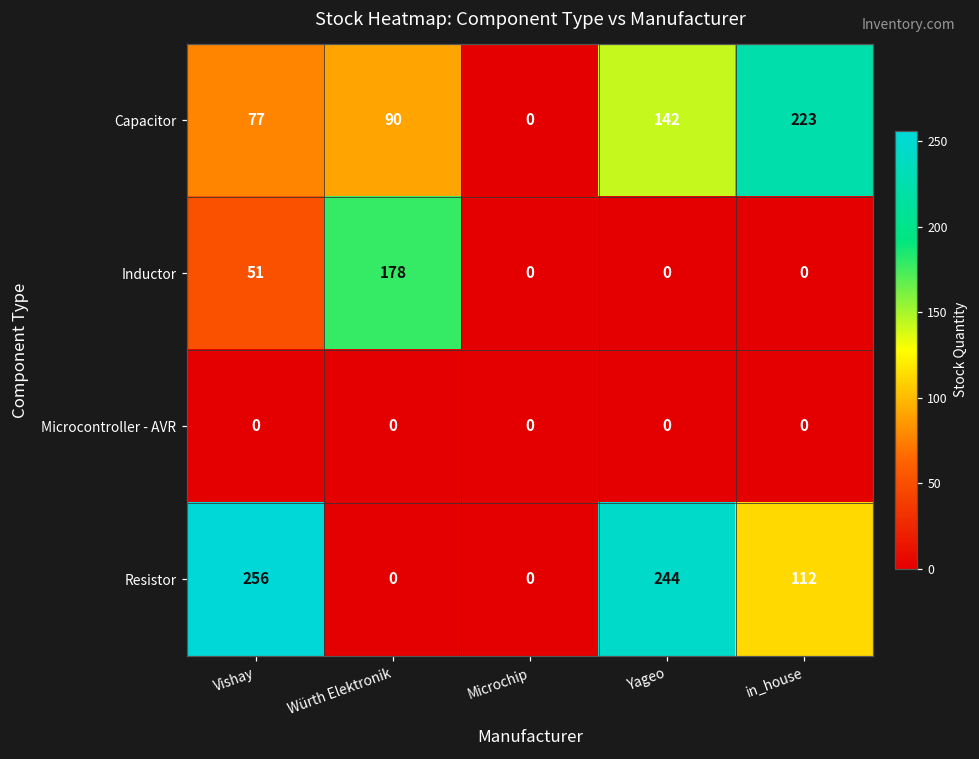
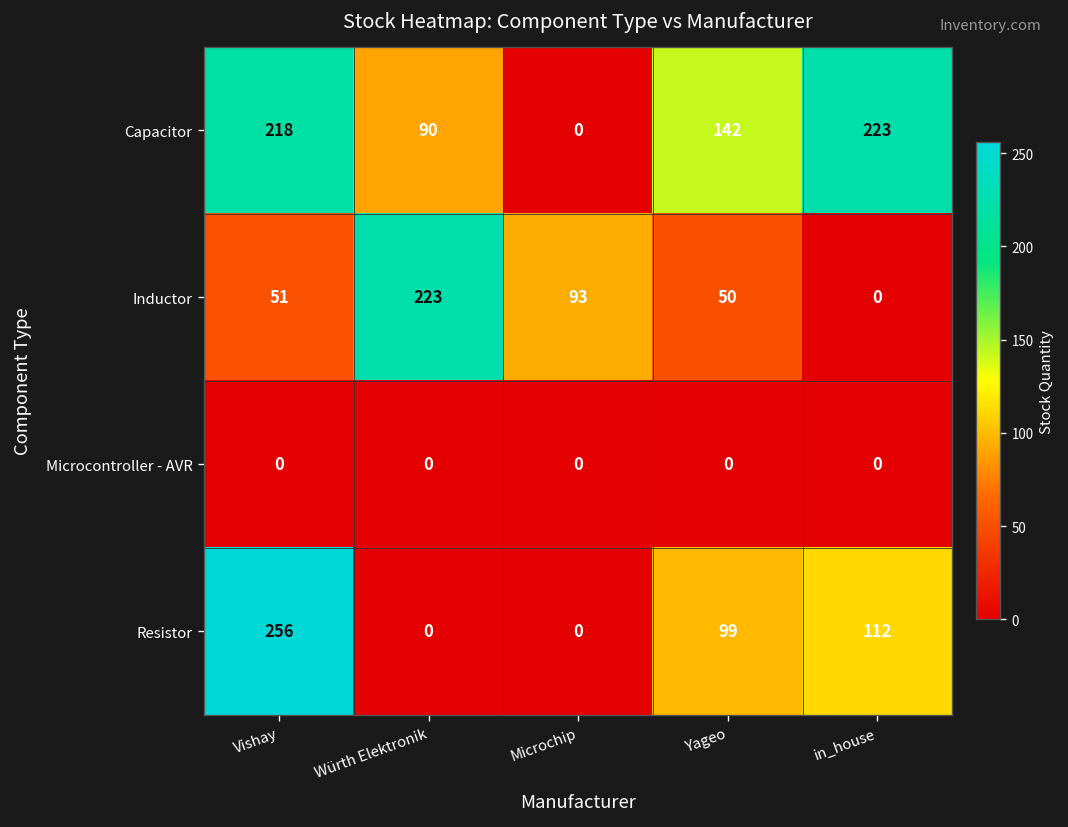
  {
    "Capacitor": {
-     "Vishay": 77,
+     "Vishay": 218,
      "Würth Elektronik": 90,
      "Microchip": 0,
      "Yageo": 142,
      "in_house": 223
    },
    "Inductor": {
      "Vishay": 51,
-     "Würth Elektronik": 178,
-     "Microchip": 0,
-     "Yageo": 0,
+     "Würth Elektronik": 223,
+     "Microchip": 93,
+     "Yageo": 50,
      "in_house": 0
    },
    "Microcontroller - AVR": {
      "Vishay": 0,
      "Würth Elektronik": 0,
      "Microchip": 0,
      "Yageo": 0,
      "in_house": 0
    },
    "Resistor": {
      "Vishay": 256,
      "Würth Elektronik": 0,
      "Microchip": 0,
-     "Yageo": 244,
+     "Yageo": 99,
      "in_house": 112
    }
  }
